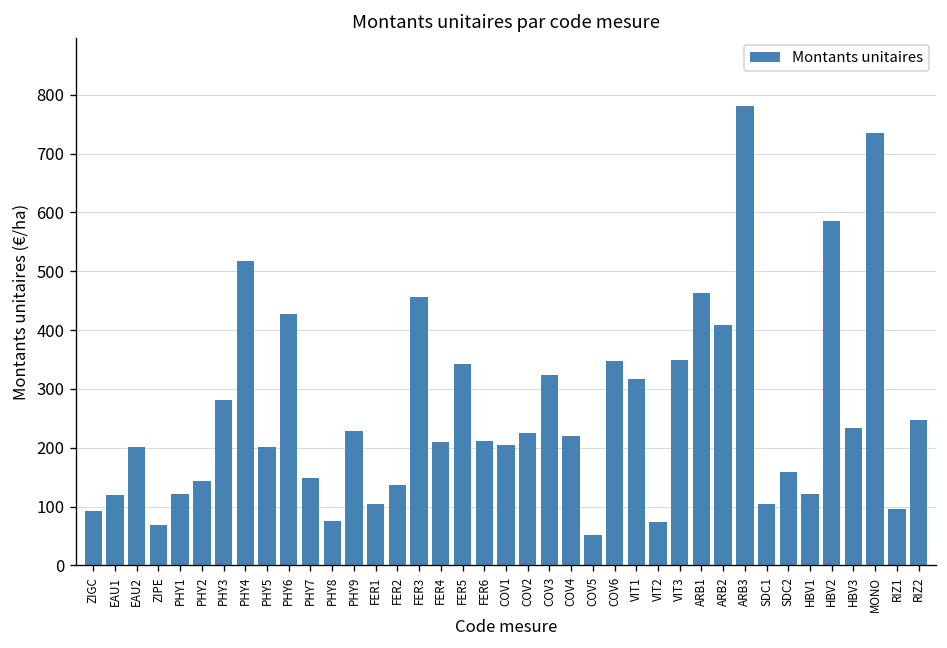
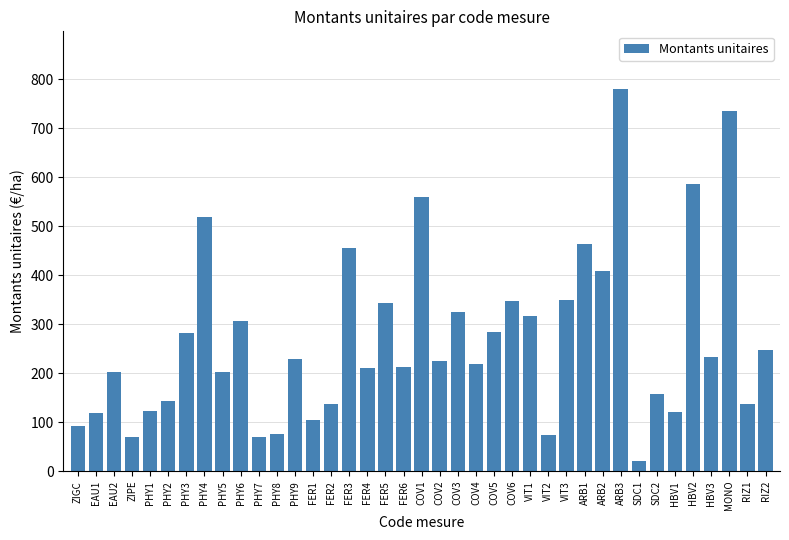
  {
    "ZIGC": 90,
    "EAU1": 120,
    "EAU2": 200,
    "ZIPE": 70,
    "PHY1": 120,
    "PHY2": 140,
    "PHY3": 280,
    "PHY4": 520,
    "PHY5": 200,
-   "PHY6": 430,
-   "PHY7": 150,
+   "PHY6": 310,
+   "PHY7": 70,
    "PHY8": 80,
    "PHY9": 230,
    "FER1": 110,
    "FER2": 140,
    "FER3": 460,
    "FER4": 210,
    "FER5": 340,
    "FER6": 210,
-   "COV1": 200,
+   "COV1": 560,
    "COV2": 230,
    "COV3": 320,
    "COV4": 220,
-   "COV5": 50,
+   "COV5": 280,
    "COV6": 350,
    "VIT1": 320,
    "VIT2": 70,
    "VIT3": 350,
    "ARB1": 460,
    "ARB2": 410,
    "ARB3": 780,
-   "SDC1": 100,
+   "SDC1": 20,
    "SDC2": 160,
    "HBV1": 120,
    "HBV2": 590,
    "HBV3": 230,
    "MONO": 740,
-   "RIZ1": 100,
+   "RIZ1": 140,
    "RIZ2": 250
  }
